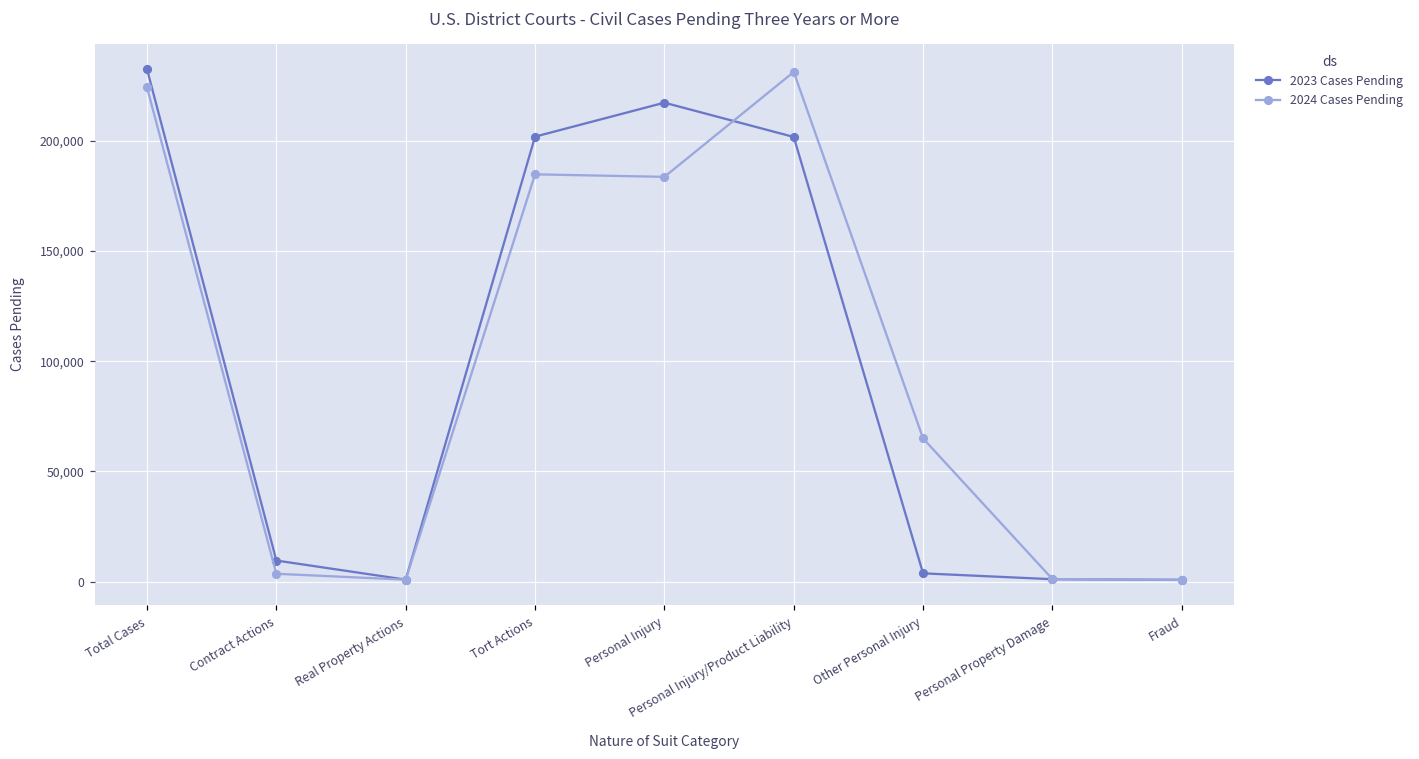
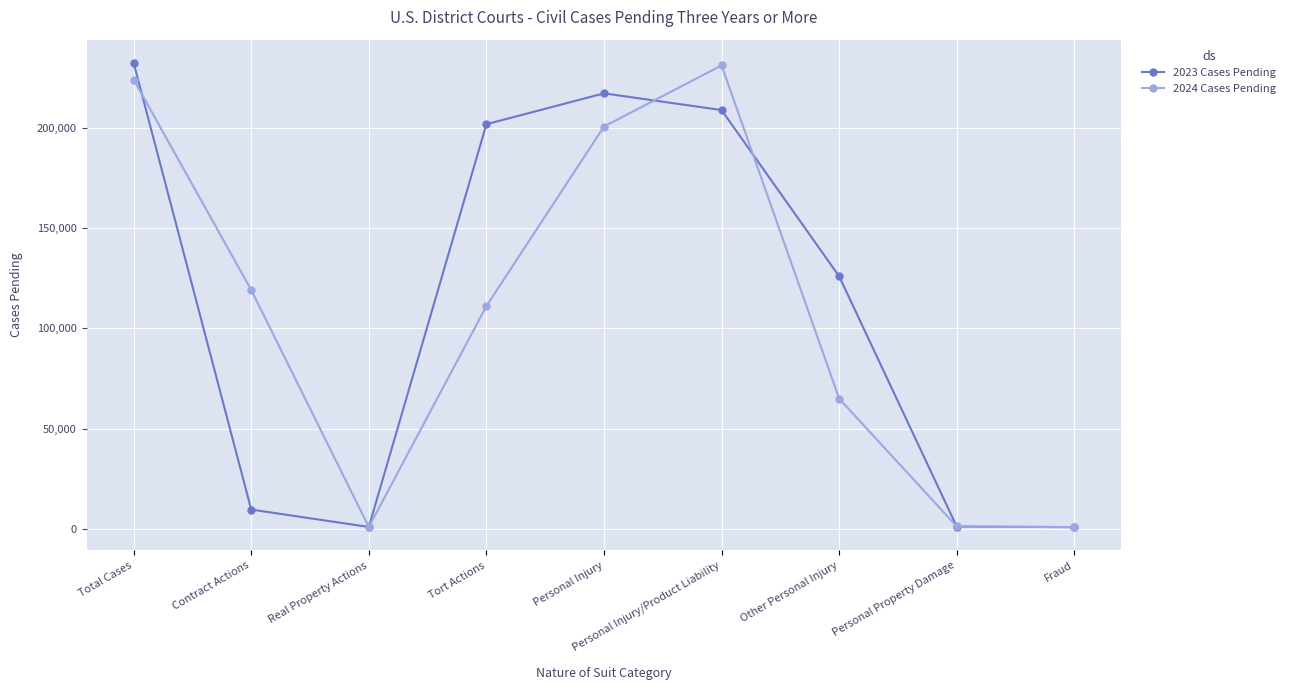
  {
    "2023 Cases Pending": {
      "Total Cases": "233,000",
      "Contract Actions": "10,000",
      "Tort Actions": "202,000",
      "Personal Injury": "217,000",
-     "Personal Injury/Product Liability": "202,000",
-     "Other Personal Injury": "4,000"
+     "Personal Injury/Product Liability": "209,000",
+     "Other Personal Injury": "126,000"
    },
    "2024 Cases Pending": {
      "Total Cases": "224,000",
-     "Contract Actions": "4,000",
-     "Tort Actions": "185,000",
-     "Personal Injury": "184,000",
+     "Contract Actions": "119,000",
+     "Tort Actions": "111,000",
+     "Personal Injury": "201,000",
      "Personal Injury/Product Liability": "231,000",
      "Other Personal Injury": "65,000"
    }
  }
